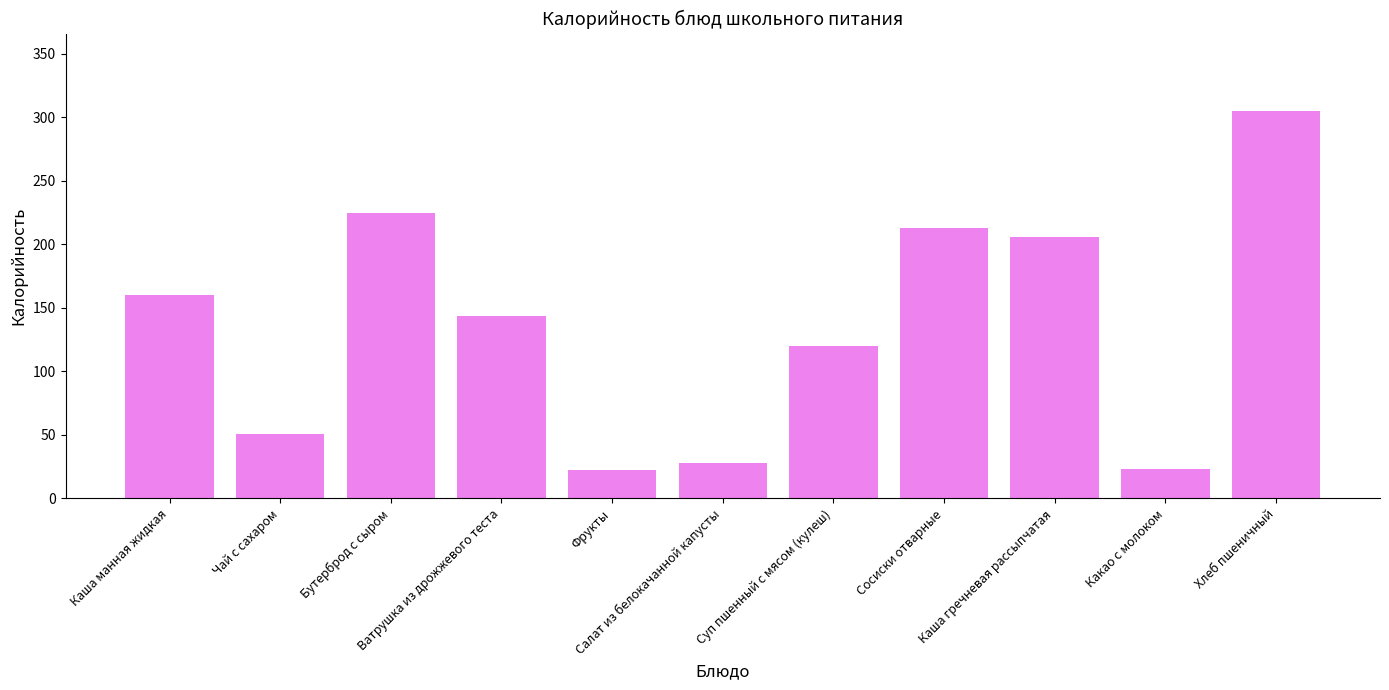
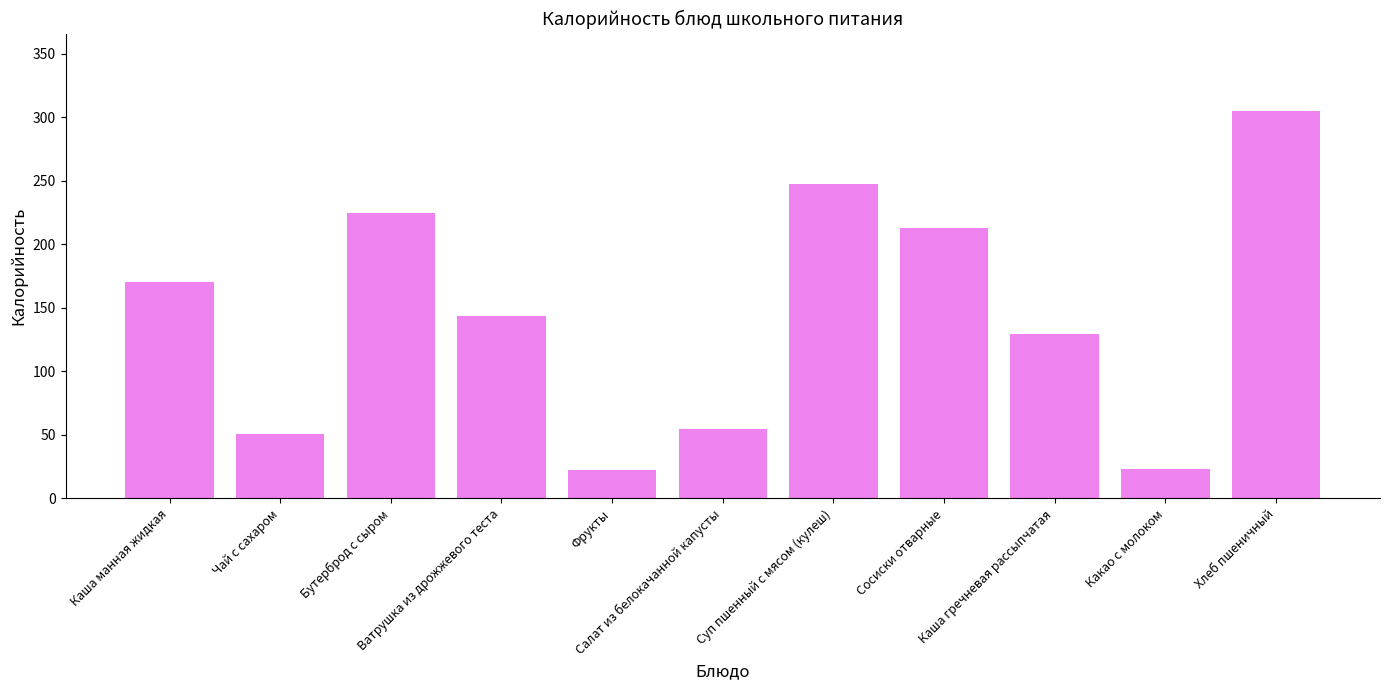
  {
-   "Каша манная жидкая": 160,
+   "Каша манная жидкая": 170,
    "Чай с сахаром": 51,
    "Бутерброд с сыром": 224,
    "Ватрушка из дрожжевого теста": 143,
    "Фрукты": 22,
-   "Салат из белокачанной капусты": 28,
-   "Суп пшенный с мясом (кулеш)": 120,
+   "Салат из белокачанной капусты": 54,
+   "Суп пшенный с мясом (кулеш)": 248,
    "Сосиски отварные": 213,
-   "Каша гречневая рассыпчатая": 206,
+   "Каша гречневая рассыпчатая": 129,
    "Какао с молоком": 23,
    "Хлеб пшеничный": 305
  }
